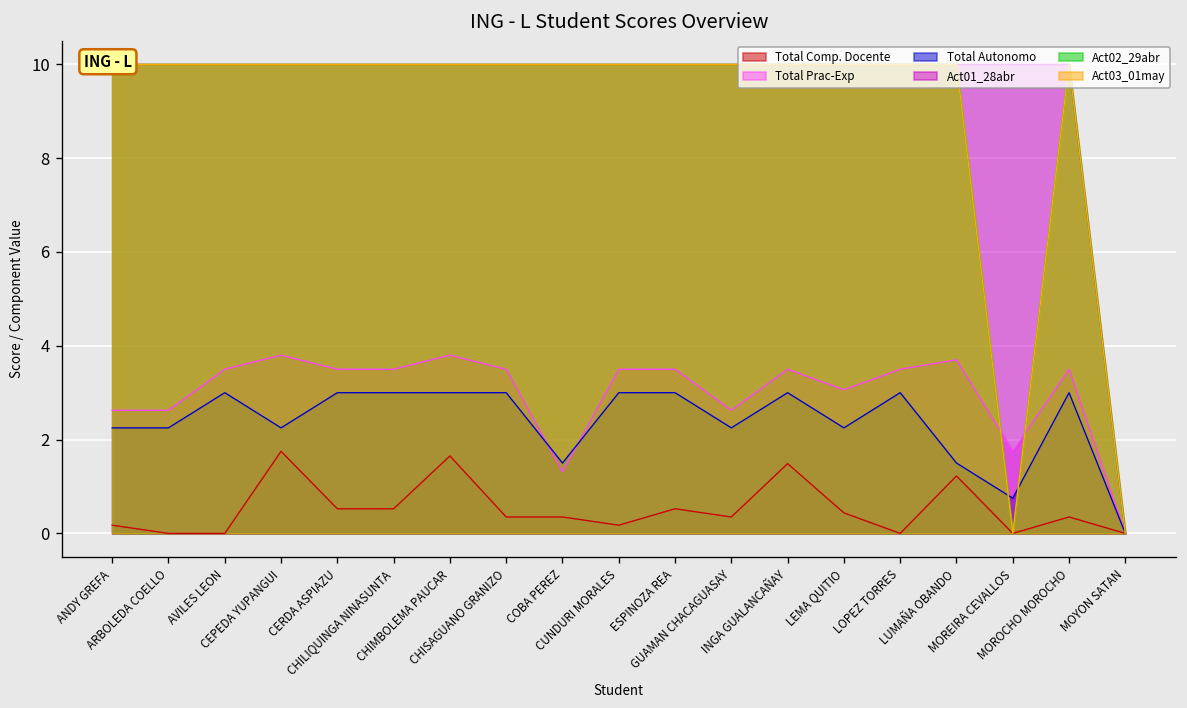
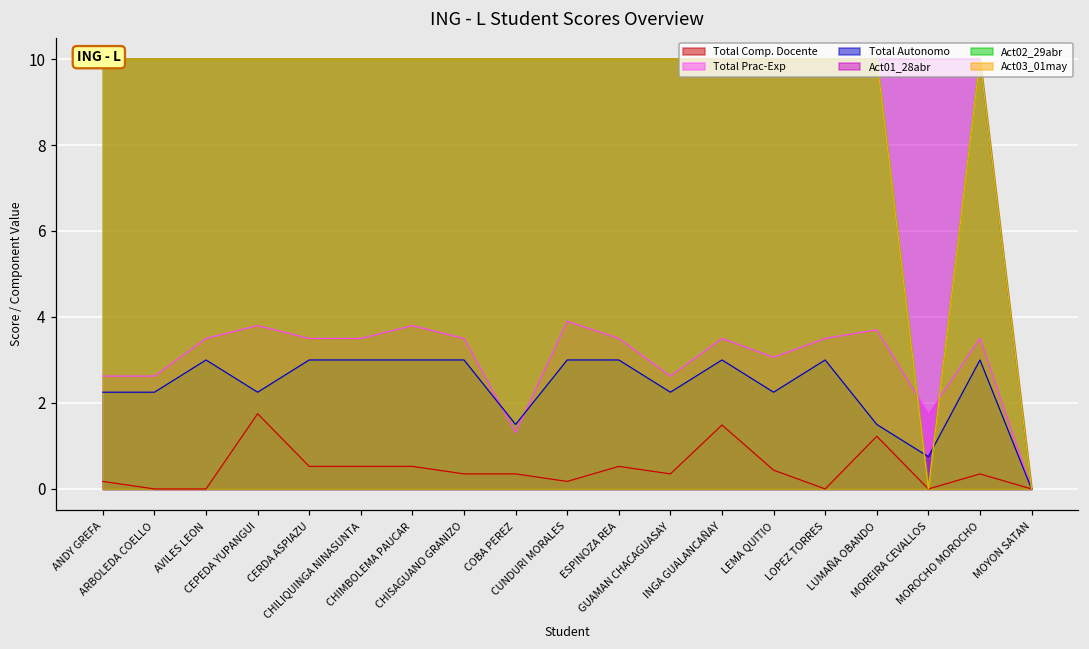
  {
    "Total Comp. Docente": {
      "ANDY GREFA": 0.2,
      "ARBOLEDA COELLO": 0.0,
      "AVILES LEON": 0.0,
      "CEPEDA YUPANGUI": 1.8,
      "CERDA ASPIAZU": 0.5,
      "CHILIQUINGA NINASUNTA": 0.5,
-     "CHIMBOLEMA PAUCAR": 1.7,
+     "CHIMBOLEMA PAUCAR": 0.5,
      "CHISAGUANO GRANIZO": 0.4,
      "COBA PEREZ": 0.4,
      "CUNDURI MORALES": 0.2,
      "ESPINOZA REA": 0.5,
      "GUAMAN CHACAGUASAY": 0.4,
      "INGA GUALANCAÑAY": 1.5,
      "LEMA QUITIO": 0.4,
      "LOPEZ TORRES": 0.0,
      "LUMAÑA OBANDO": 1.2,
      "MOROCHO MOROCHO": 0.4
    },
    "Total Prac-Exp": {
      "ANDY GREFA": 2.6,
      "ARBOLEDA COELLO": 2.6,
      "AVILES LEON": 3.5,
      "CEPEDA YUPANGUI": 3.8,
      "CERDA ASPIAZU": 3.5,
      "CHILIQUINGA NINASUNTA": 3.5,
      "CHIMBOLEMA PAUCAR": 3.8,
      "CHISAGUANO GRANIZO": 3.5,
      "COBA PEREZ": 1.3,
-     "CUNDURI MORALES": 3.5,
+     "CUNDURI MORALES": 3.9,
      "ESPINOZA REA": 3.5,
      "GUAMAN CHACAGUASAY": 2.6,
      "INGA GUALANCAÑAY": 3.5,
      "LEMA QUITIO": 3.1,
      "LOPEZ TORRES": 3.5,
      "LUMAÑA OBANDO": 3.7,
      "MOREIRA CEVALLOS": 1.8,
      "MOROCHO MOROCHO": 3.5
    },
    "Total Autonomo": {
      "ANDY GREFA": 2.3,
      "ARBOLEDA COELLO": 2.3,
      "AVILES LEON": 3.0,
      "CEPEDA YUPANGUI": 2.3,
      "CERDA ASPIAZU": 3.0,
      "CHILIQUINGA NINASUNTA": 3.0,
      "CHIMBOLEMA PAUCAR": 3.0,
      "CHISAGUANO GRANIZO": 3.0,
      "COBA PEREZ": 1.5,
      "CUNDURI MORALES": 3.0,
      "ESPINOZA REA": 3.0,
      "GUAMAN CHACAGUASAY": 2.3,
      "INGA GUALANCAÑAY": 3.0,
      "LEMA QUITIO": 2.3,
      "LOPEZ TORRES": 3.0,
      "LUMAÑA OBANDO": 1.5,
      "MOREIRA CEVALLOS": 0.8,
      "MOROCHO MOROCHO": 3.0
    }
  }
